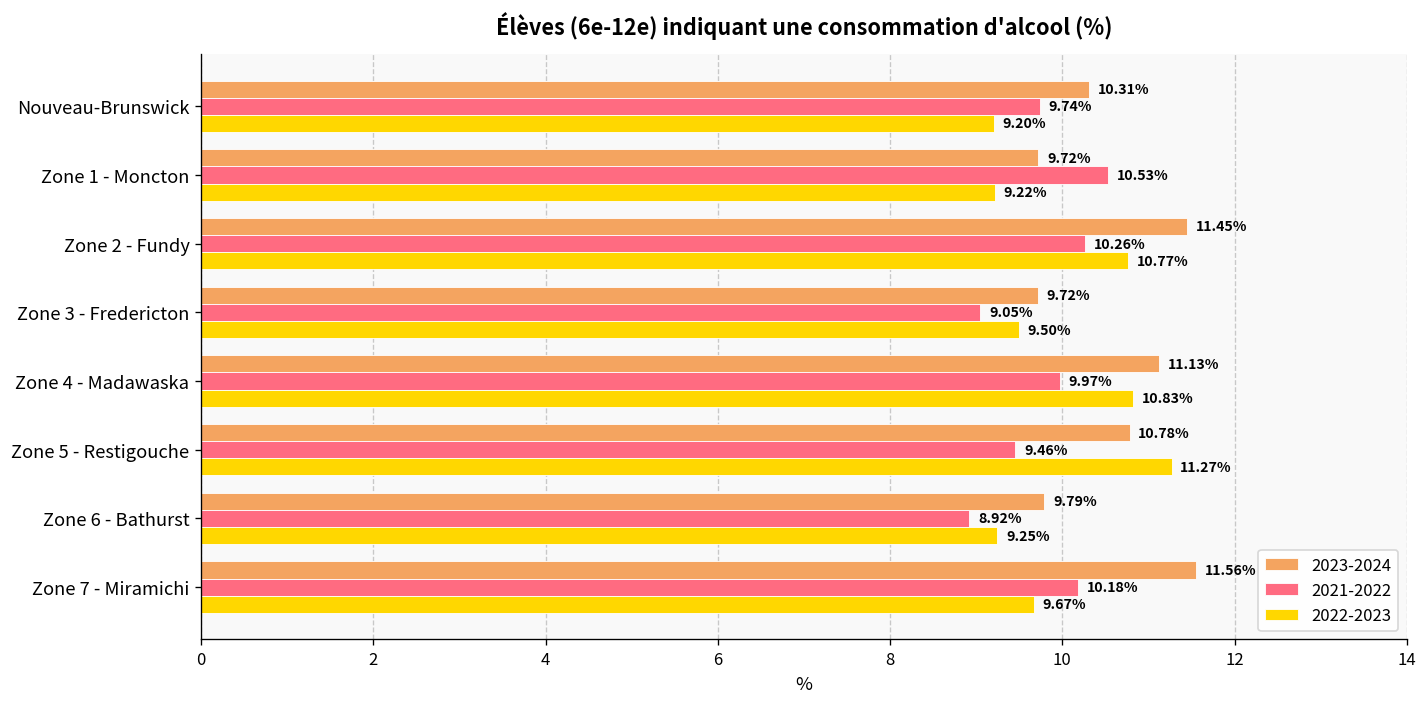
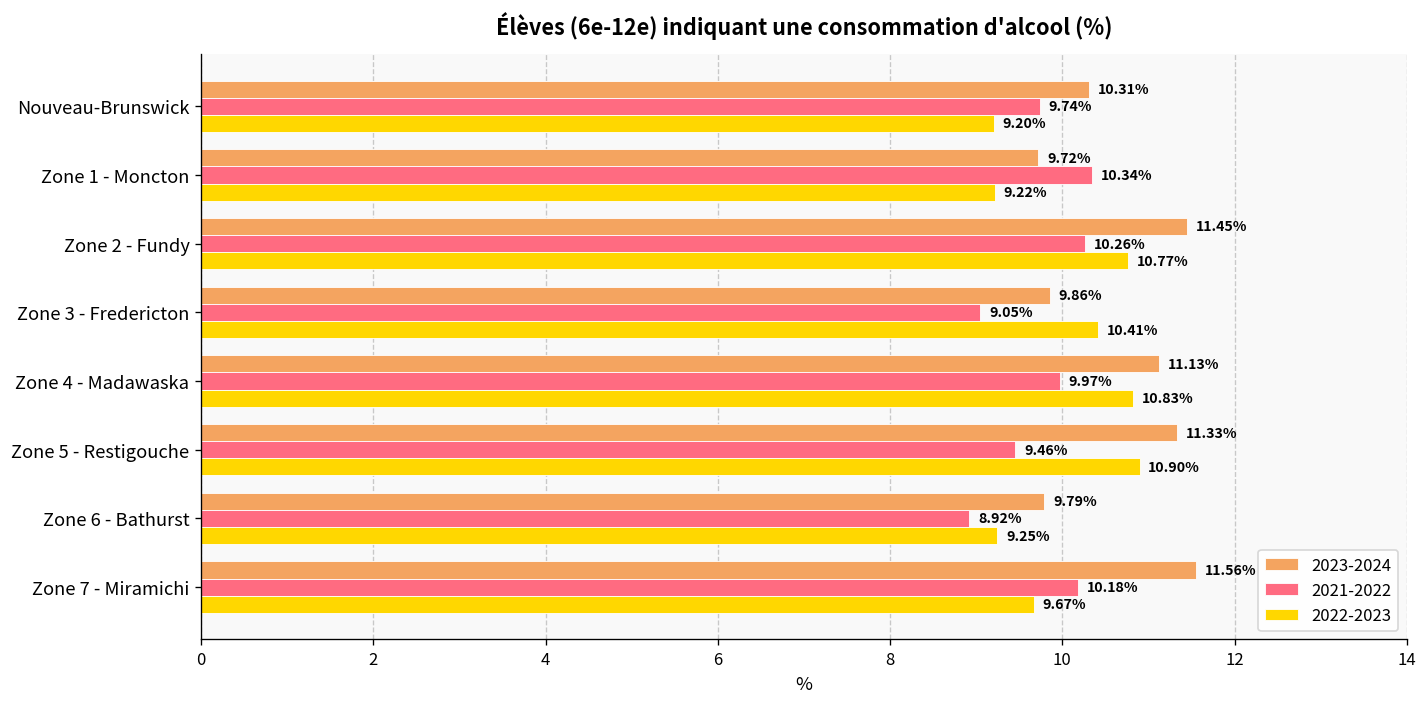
  {
    "2023-2024": {
      "Nouveau-Brunswick": "10.31%",
      "Zone 1 - Moncton": "9.72%",
      "Zone 2 - Fundy": "11.45%",
-     "Zone 3 - Fredericton": "9.72%",
+     "Zone 3 - Fredericton": "9.86%",
      "Zone 4 - Madawaska": "11.13%",
-     "Zone 5 - Restigouche": "10.78%",
+     "Zone 5 - Restigouche": "11.33%",
      "Zone 6 - Bathurst": "9.79%",
      "Zone 7 - Miramichi": "11.56%"
    },
    "2021-2022": {
      "Nouveau-Brunswick": "9.74%",
-     "Zone 1 - Moncton": "10.53%",
+     "Zone 1 - Moncton": "10.34%",
      "Zone 2 - Fundy": "10.26%",
      "Zone 3 - Fredericton": "9.05%",
      "Zone 4 - Madawaska": "9.97%",
      "Zone 5 - Restigouche": "9.46%",
      "Zone 6 - Bathurst": "8.92%",
      "Zone 7 - Miramichi": "10.18%"
    },
    "2022-2023": {
      "Nouveau-Brunswick": "9.20%",
      "Zone 1 - Moncton": "9.22%",
      "Zone 2 - Fundy": "10.77%",
-     "Zone 3 - Fredericton": "9.50%",
+     "Zone 3 - Fredericton": "10.41%",
      "Zone 4 - Madawaska": "10.83%",
-     "Zone 5 - Restigouche": "11.27%",
+     "Zone 5 - Restigouche": "10.90%",
      "Zone 6 - Bathurst": "9.25%",
      "Zone 7 - Miramichi": "9.67%"
    }
  }
